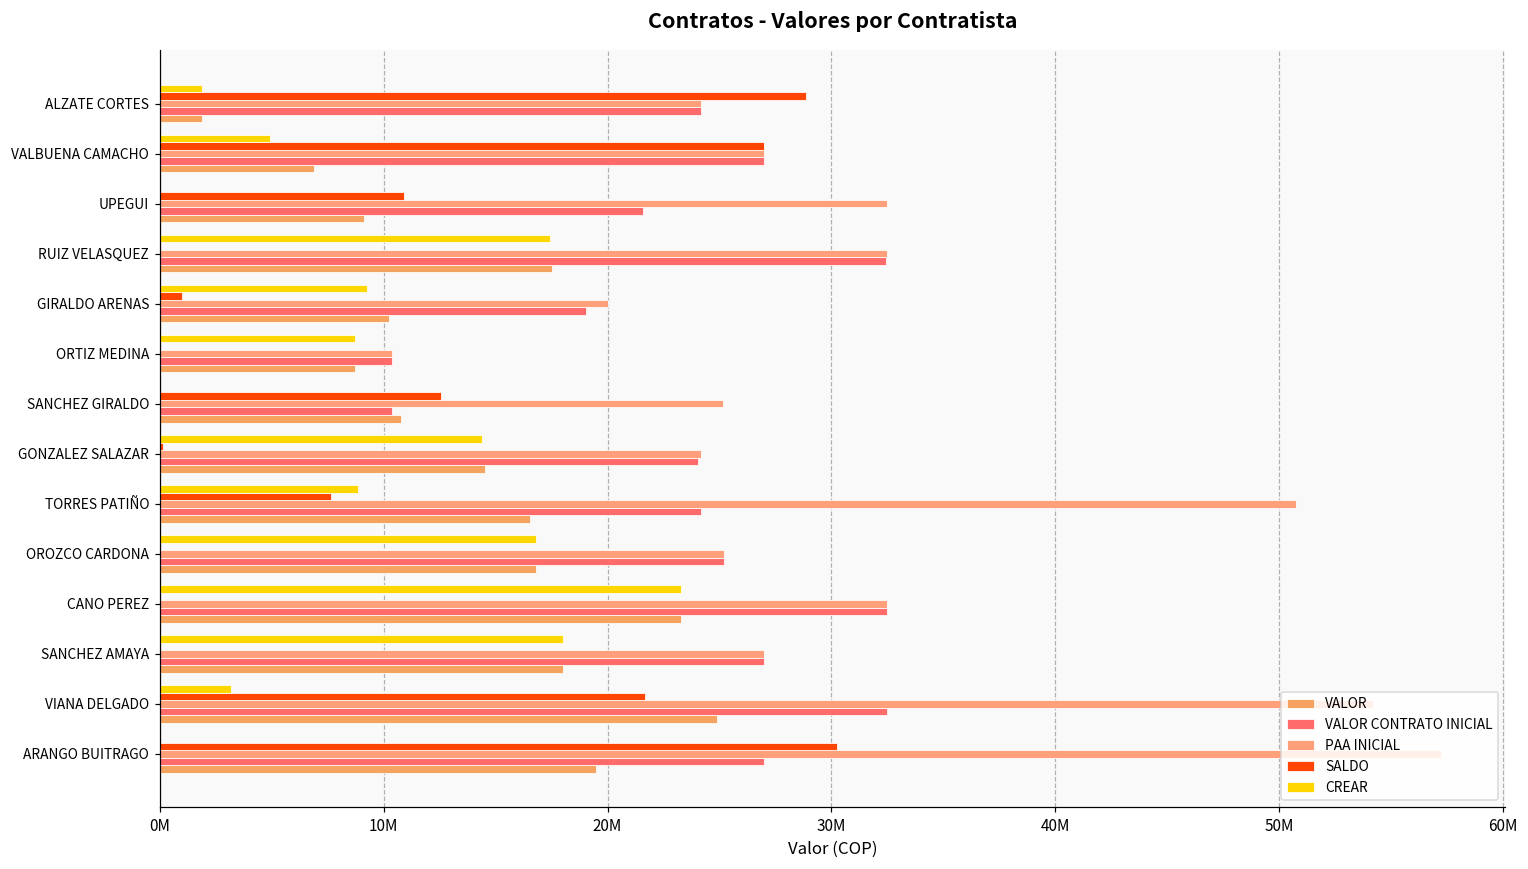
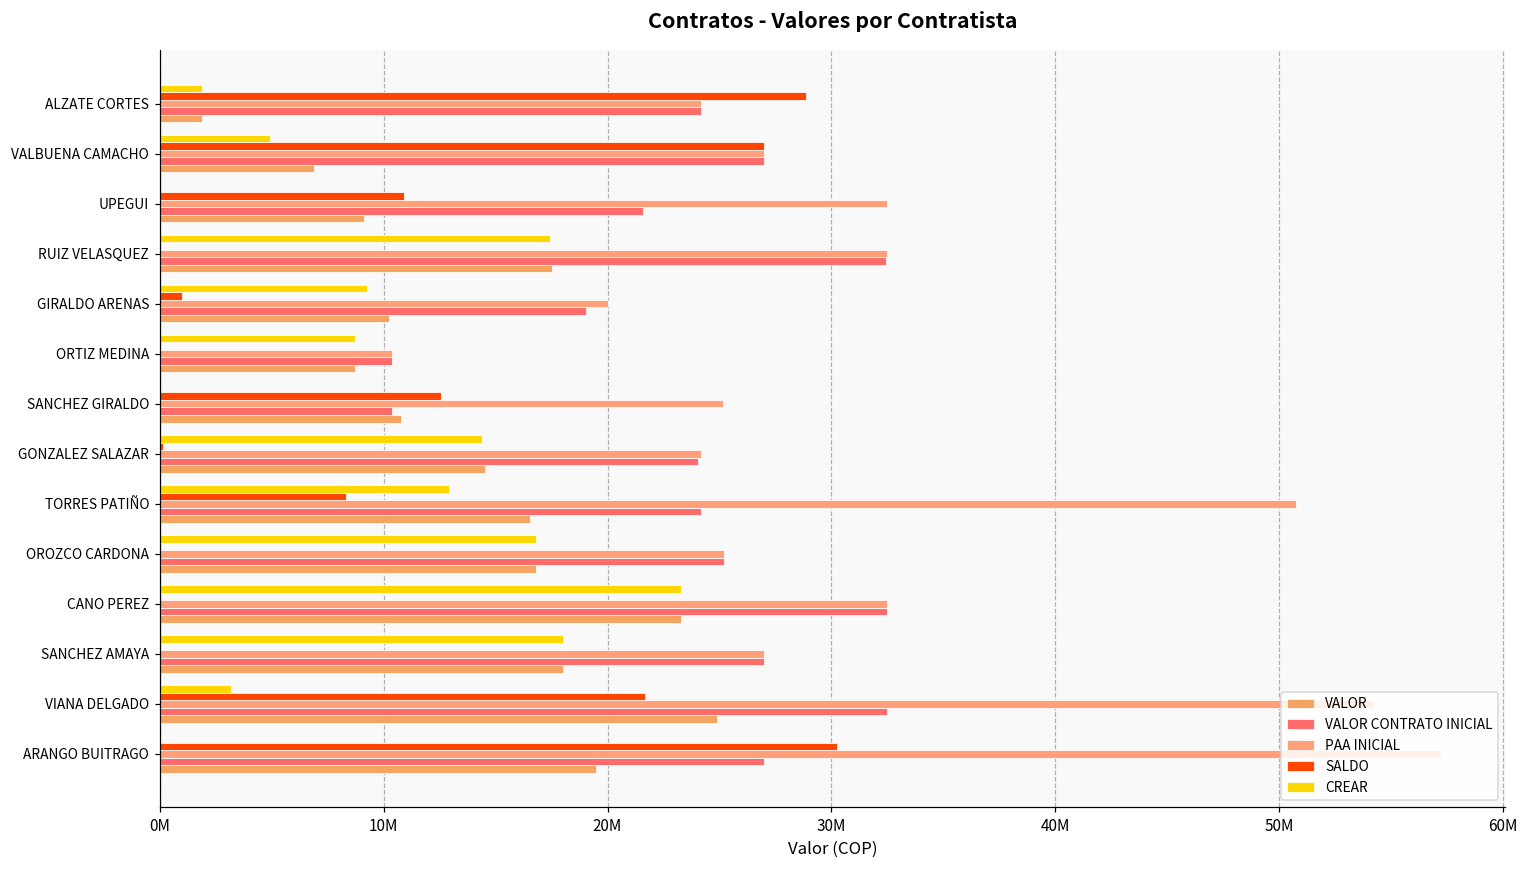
  {
    "SALDO": {
      "ALZATE CORTES": 28900000,
      "VALBUENA CAMACHO": 27000000,
      "UPEGUI": 10900000,
      "GIRALDO ARENAS": 1000000,
      "ORTIZ MEDINA": 0,
      "SANCHEZ GIRALDO": 12600000,
      "GONZALEZ SALAZAR": 100000,
-     "TORRES PATIÑO": 7700000,
+     "TORRES PATIÑO": 8300000,
      "OROZCO CARDONA": 0,
      "CANO PEREZ": 0,
      "SANCHEZ AMAYA": 0,
      "VIANA DELGADO": 21700000,
      "ARANGO BUITRAGO": 30200000
    },
    "CREAR": {
      "ALZATE CORTES": 1900000,
      "VALBUENA CAMACHO": 4900000,
      "UPEGUI": 0,
      "RUIZ VELASQUEZ": 17400000,
      "GIRALDO ARENAS": 9300000,
      "ORTIZ MEDINA": 8700000,
      "SANCHEZ GIRALDO": 0,
      "GONZALEZ SALAZAR": 14400000,
-     "TORRES PATIÑO": 8900000,
+     "TORRES PATIÑO": 12900000,
      "OROZCO CARDONA": 16800000,
      "CANO PEREZ": 23300000,
      "SANCHEZ AMAYA": 18000000,
      "VIANA DELGADO": 3200000,
      "ARANGO BUITRAGO": 0
    }
  }
